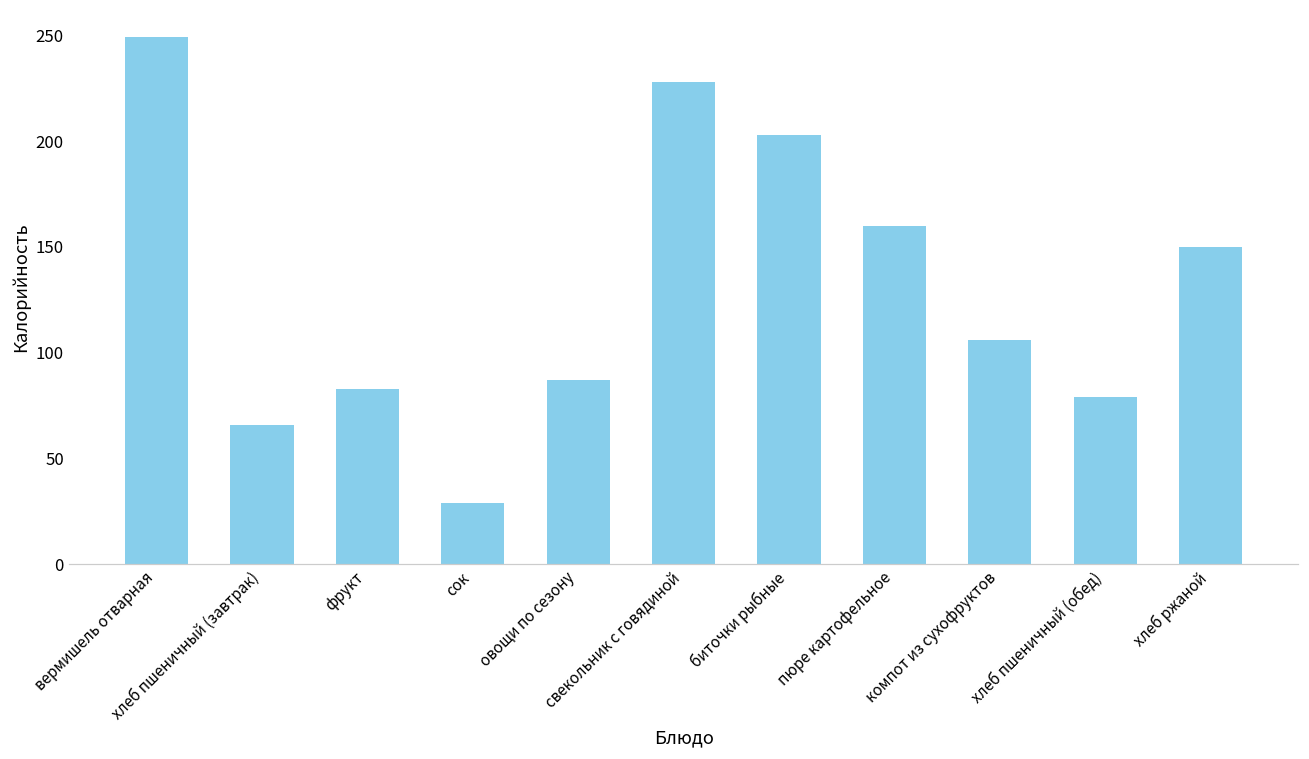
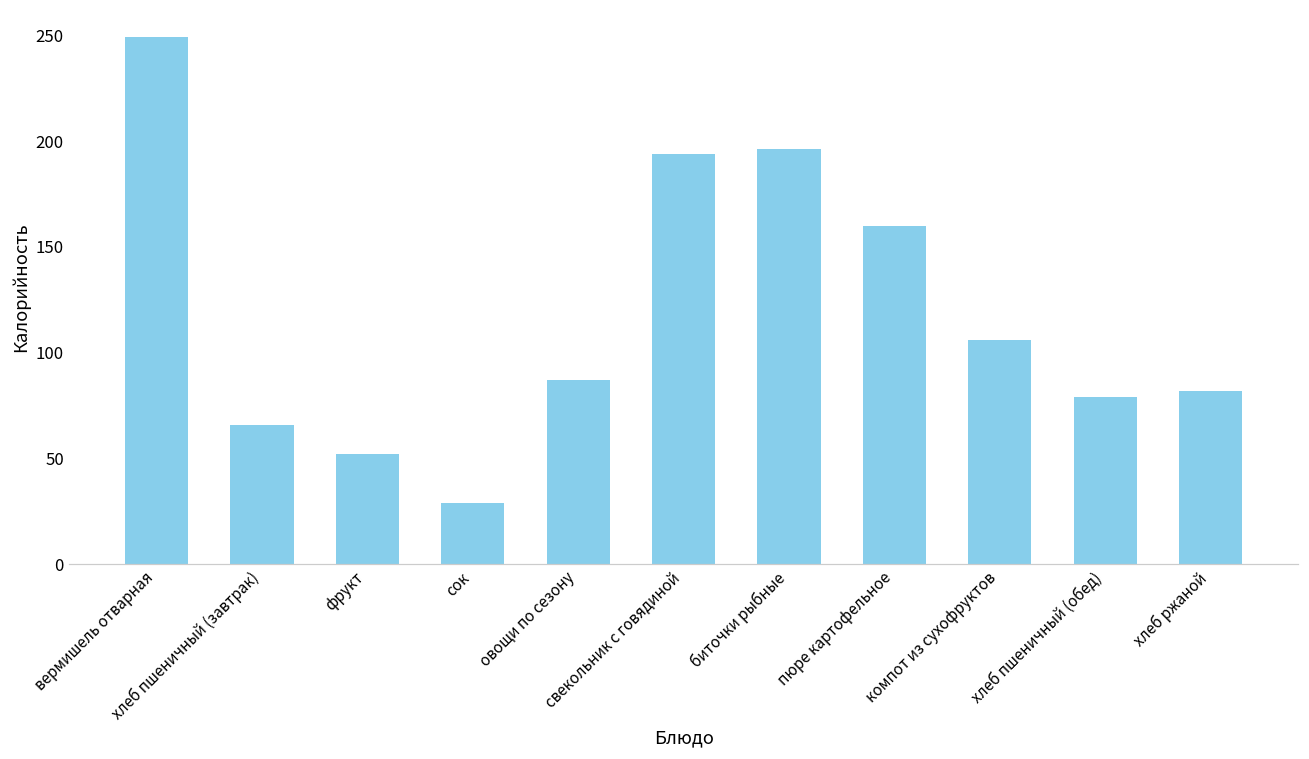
  {
    "вермишель отварная": 249,
    "хлеб пшеничный (завтрак)": 66,
-   "фрукт": 83,
+   "фрукт": 52,
    "сок": 29,
    "овощи по сезону": 87,
-   "свекольник с говядиной": 228,
-   "биточки рыбные": 203,
+   "свекольник с говядиной": 194,
+   "биточки рыбные": 196,
    "пюре картофельное": 160,
    "компот из сухофруктов": 106,
    "хлеб пшеничный (обед)": 79,
-   "хлеб ржаной": 150
+   "хлеб ржаной": 82
  }
